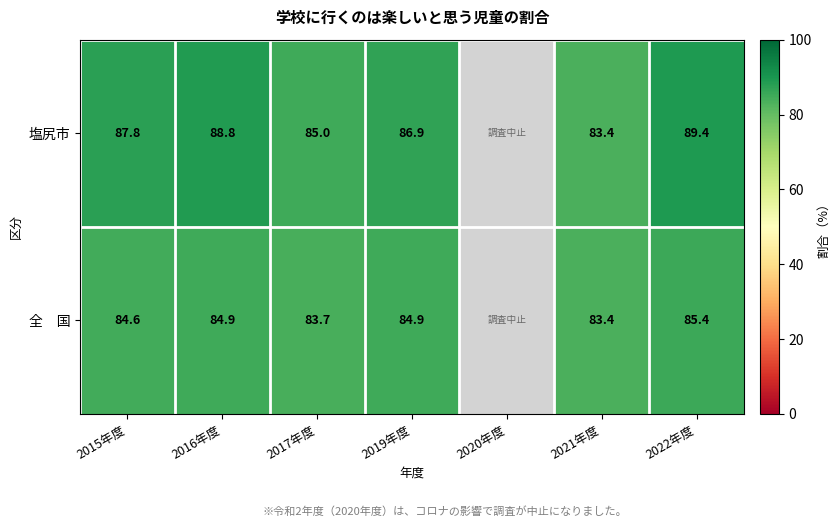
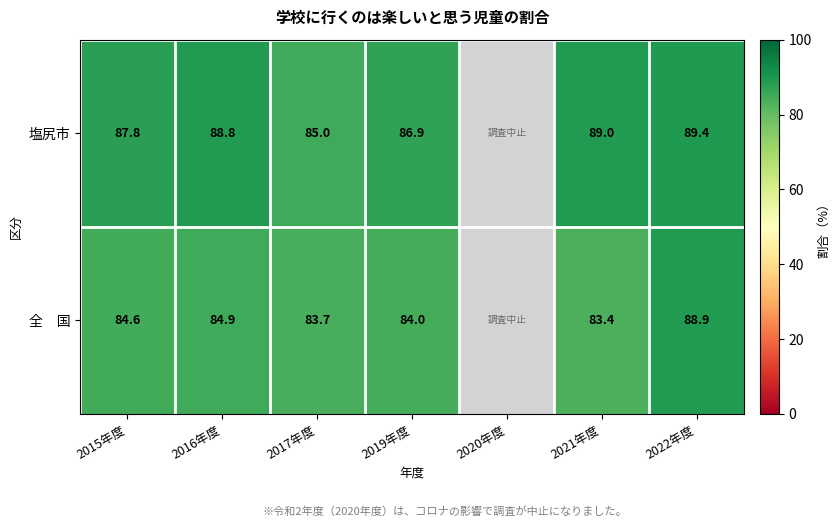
  {
    "塩尻市": {
      "2015年度": 87.8,
      "2016年度": 88.8,
      "2017年度": 85.0,
      "2019年度": 86.9,
-     "2021年度": 83.4,
+     "2021年度": 89.0,
      "2022年度": 89.4
    },
    "全 国": {
      "2015年度": 84.6,
      "2016年度": 84.9,
      "2017年度": 83.7,
-     "2019年度": 84.9,
+     "2019年度": 84.0,
      "2021年度": 83.4,
-     "2022年度": 85.4
+     "2022年度": 88.9
    }
  }
